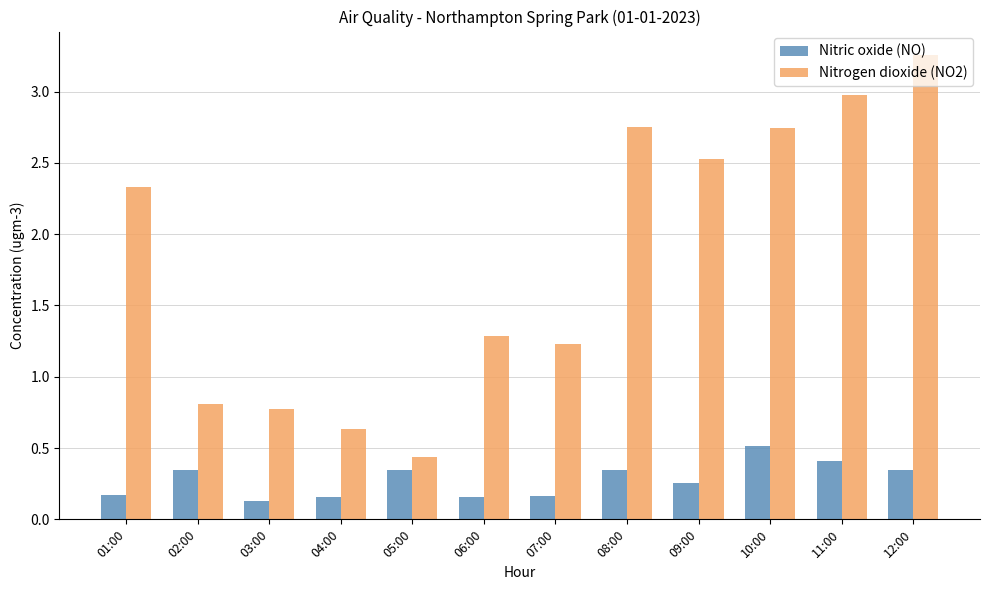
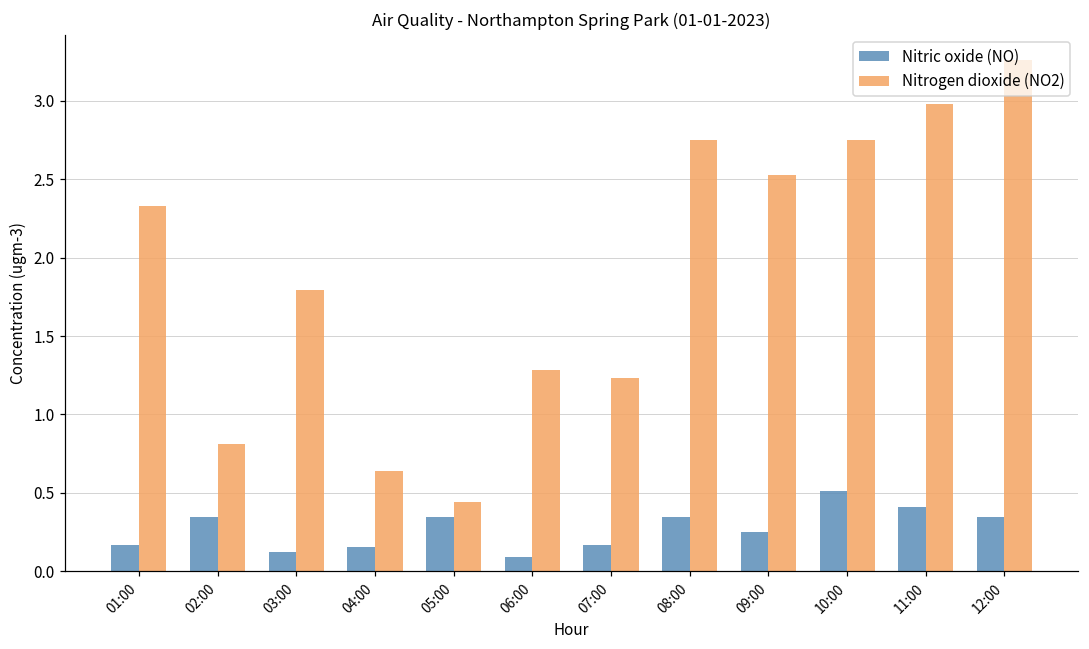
  {
    "Nitric oxide (NO)": {
      "01:00": 0.17,
      "02:00": 0.35,
      "03:00": 0.13,
      "04:00": 0.16,
      "05:00": 0.35,
-     "06:00": 0.16,
+     "06:00": 0.09,
      "07:00": 0.17,
      "08:00": 0.35,
      "09:00": 0.25,
      "10:00": 0.51,
      "11:00": 0.41,
      "12:00": 0.35
    },
    "Nitrogen dioxide (NO2)": {
      "01:00": 2.33,
      "02:00": 0.81,
-     "03:00": 0.78,
+     "03:00": 1.79,
      "04:00": 0.64,
      "05:00": 0.44,
      "06:00": 1.28,
      "07:00": 1.23,
      "08:00": 2.75,
      "09:00": 2.52,
      "10:00": 2.75,
      "11:00": 2.98
    }
  }
